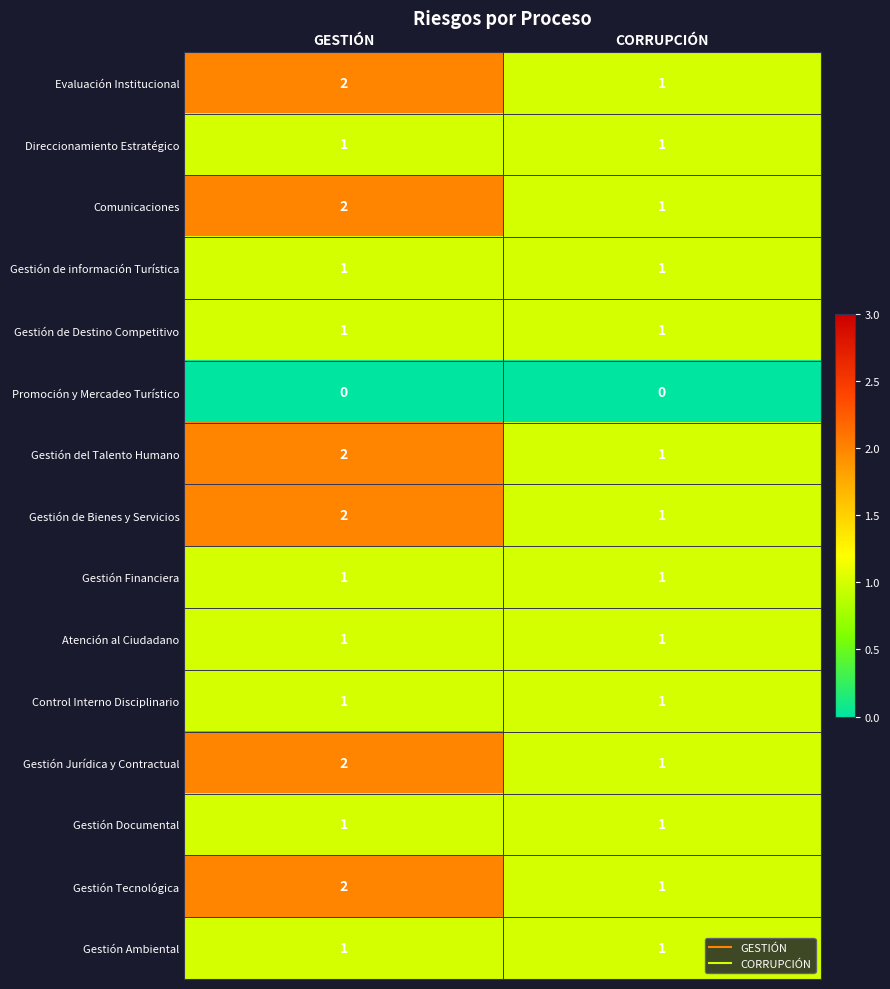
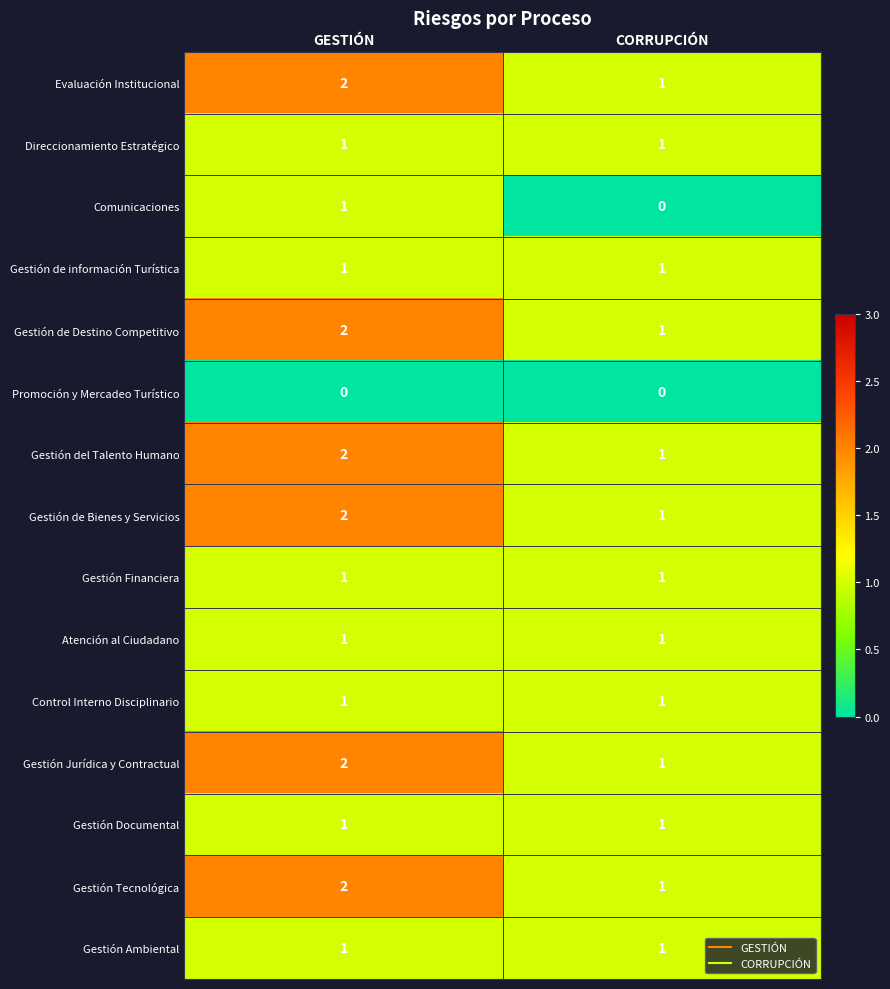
  {
    "Evaluación Institucional": {
      "GESTIÓN": 2,
      "CORRUPCIÓN": 1
    },
    "Direccionamiento Estratégico": {
      "GESTIÓN": 1,
      "CORRUPCIÓN": 1
    },
    "Comunicaciones": {
-     "GESTIÓN": 2,
-     "CORRUPCIÓN": 1
+     "GESTIÓN": 1,
+     "CORRUPCIÓN": 0
    },
    "Gestión de información Turística": {
      "GESTIÓN": 1,
      "CORRUPCIÓN": 1
    },
    "Gestión de Destino Competitivo": {
-     "GESTIÓN": 1,
+     "GESTIÓN": 2,
      "CORRUPCIÓN": 1
    },
    "Promoción y Mercadeo Turístico": {
      "GESTIÓN": 0,
      "CORRUPCIÓN": 0
    },
    "Gestión del Talento Humano": {
      "GESTIÓN": 2,
      "CORRUPCIÓN": 1
    },
    "Gestión de Bienes y Servicios": {
      "GESTIÓN": 2,
      "CORRUPCIÓN": 1
    },
    "Gestión Financiera": {
      "GESTIÓN": 1,
      "CORRUPCIÓN": 1
    },
    "Atención al Ciudadano": {
      "GESTIÓN": 1,
      "CORRUPCIÓN": 1
    },
    "Control Interno Disciplinario": {
      "GESTIÓN": 1,
      "CORRUPCIÓN": 1
    },
    "Gestión Jurídica y Contractual": {
      "GESTIÓN": 2,
      "CORRUPCIÓN": 1
    },
    "Gestión Documental": {
      "GESTIÓN": 1,
      "CORRUPCIÓN": 1
    },
    "Gestión Tecnológica": {
      "GESTIÓN": 2,
      "CORRUPCIÓN": 1
    },
    "Gestión Ambiental": {
      "GESTIÓN": 1,
      "CORRUPCIÓN": 1
    }
  }
